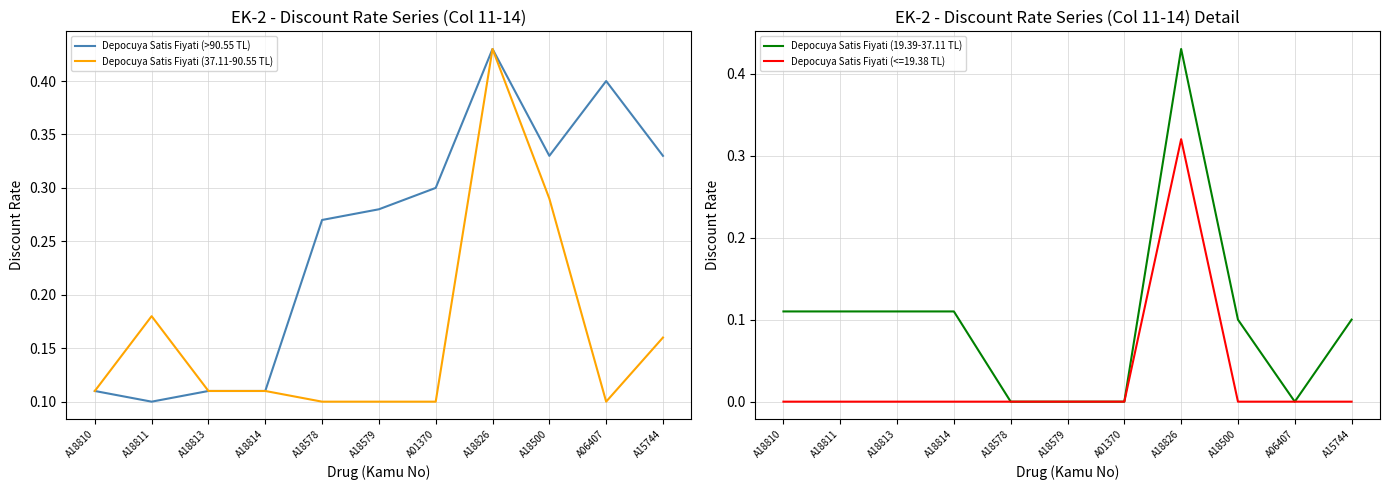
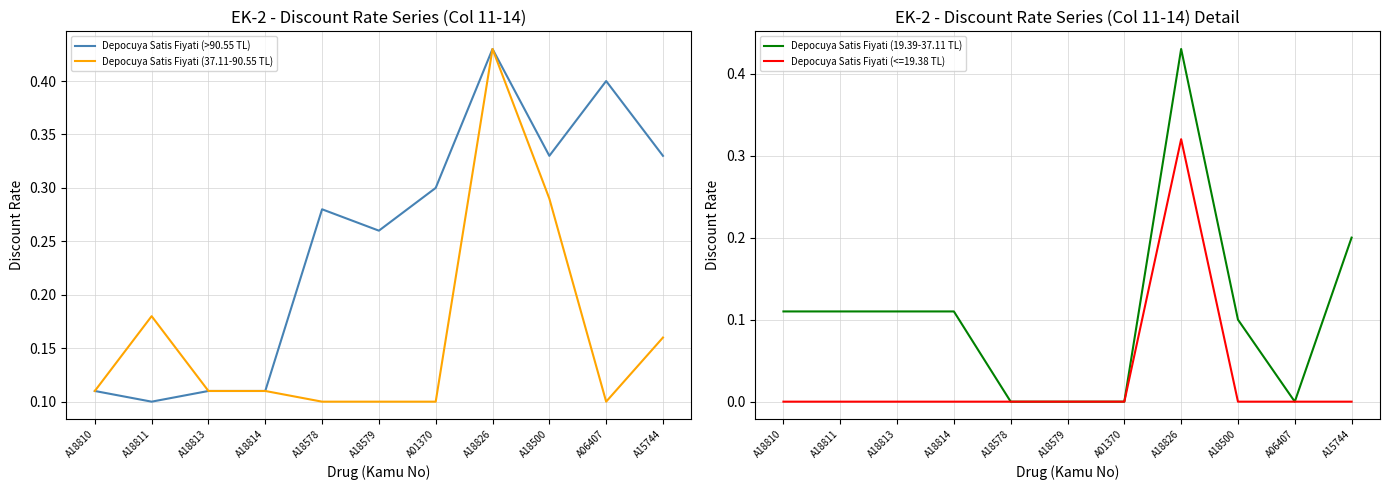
  {
    "EK-2 - Discount Rate Series (Col 11-14)": {
      "Depocuya Satis Fiyati (>90.55 TL)": {
        "A18811": 0.10,
-       "A18578": 0.27,
-       "A18579": 0.28,
+       "A18578": 0.28,
+       "A18579": 0.26,
        "A01370": 0.30,
        "A18500": 0.33,
        "A06407": 0.40,
        "A15744": 0.33
      },
      "Depocuya Satis Fiyati (37.11-90.55 TL)": {
        "A18811": 0.18,
        "A18578": 0.10,
        "A18579": 0.10,
        "A01370": 0.10,
        "A18500": 0.29,
        "A06407": 0.10,
        "A15744": 0.16
      }
    },
    "EK-2 - Discount Rate Series (Col 11-14) Detail": {
      "Depocuya Satis Fiyati (19.39-37.11 TL)": {
        "A18810": 0.11,
        "A18811": 0.11,
        "A18813": 0.11,
        "A18814": 0.11,
        "A18826": 0.43,
        "A18500": 0.1,
-       "A15744": 0.1
+       "A15744": 0.2
      },
      "Depocuya Satis Fiyati (<=19.38 TL)": {
        "A18810": 0.0,
        "A18811": 0.0,
        "A18813": 0.0,
        "A18814": 0.0,
        "A18826": 0.32,
        "A18500": 0.0,
        "A15744": 0.0
      }
    }
  }
